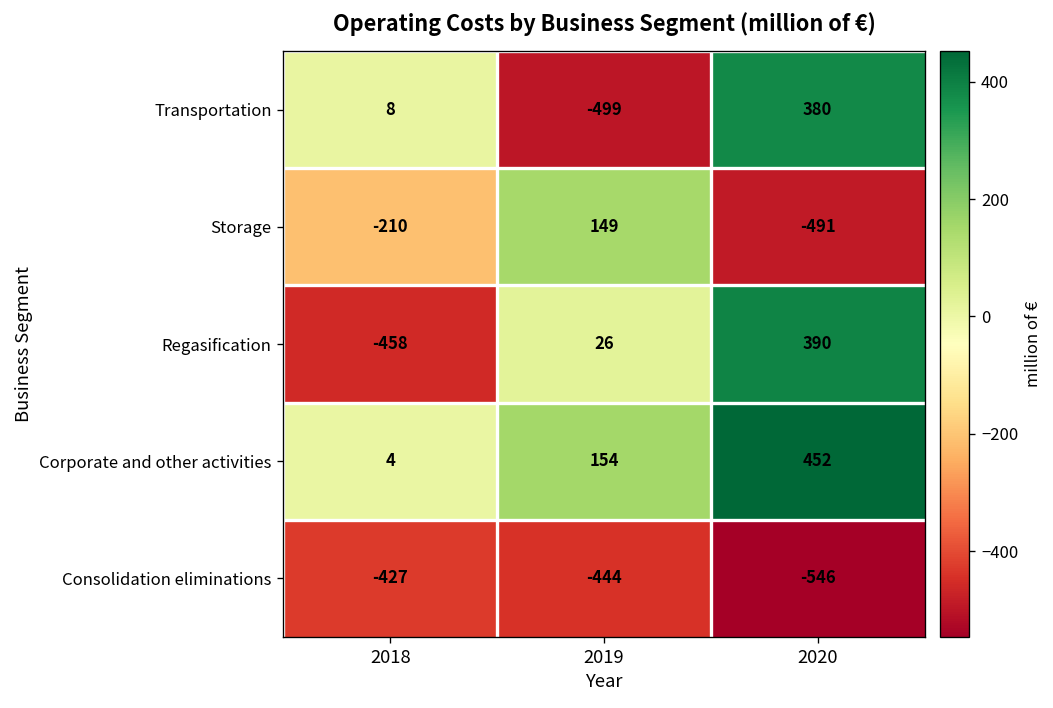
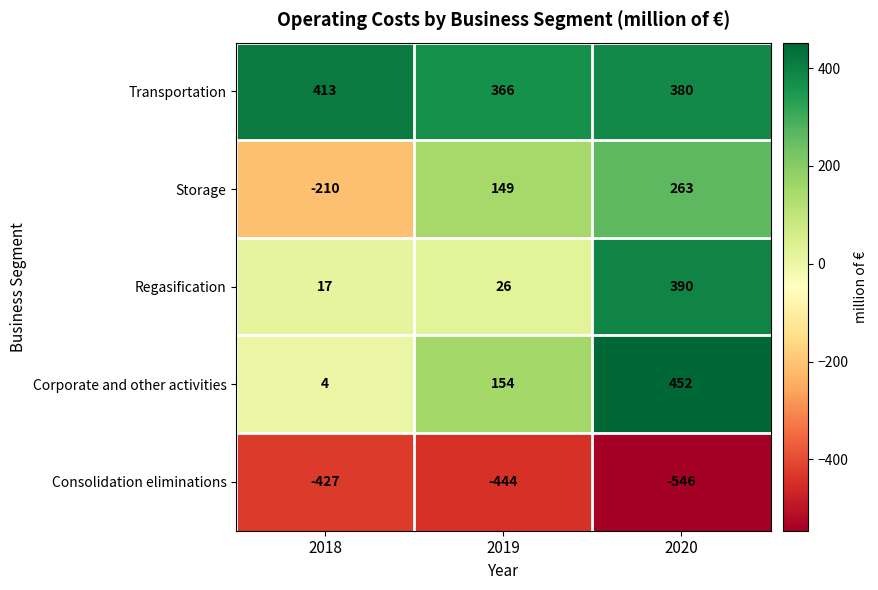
  {
    "Transportation": {
-     "2018": 8,
-     "2019": -499,
+     "2018": 413,
+     "2019": 366,
      "2020": 380
    },
    "Storage": {
      "2018": -210,
      "2019": 149,
-     "2020": -491
+     "2020": 263
    },
    "Regasification": {
-     "2018": -458,
+     "2018": 17,
      "2019": 26,
      "2020": 390
    },
    "Corporate and other activities": {
      "2018": 4,
      "2019": 154,
      "2020": 452
    },
    "Consolidation eliminations": {
      "2018": -427,
      "2019": -444,
      "2020": -546
    }
  }
